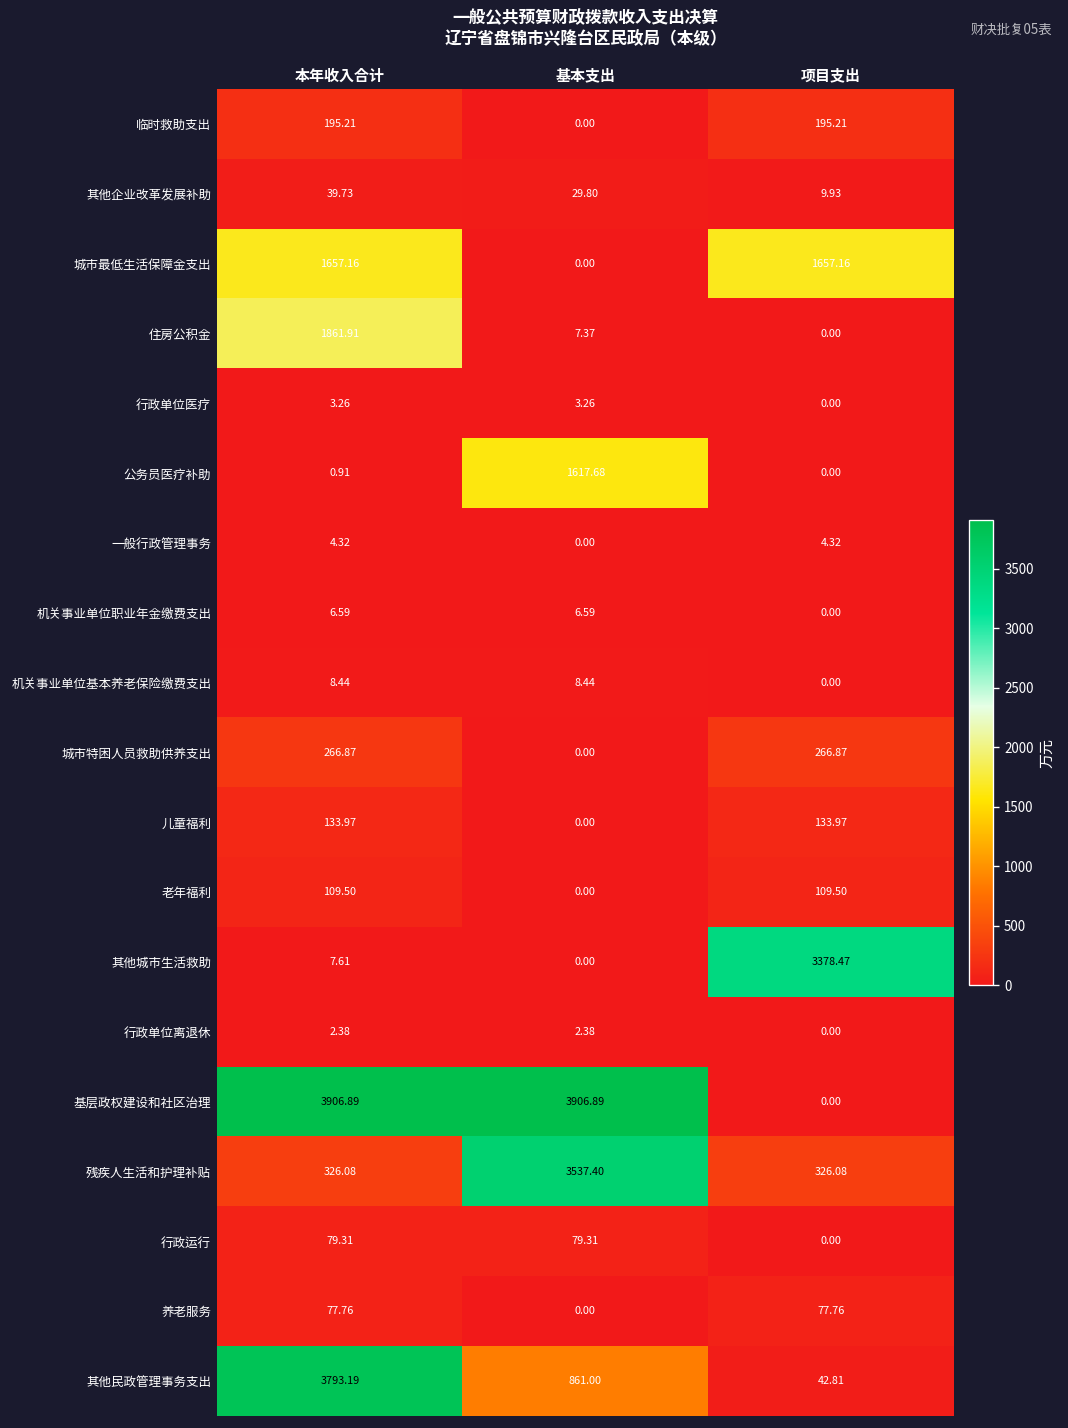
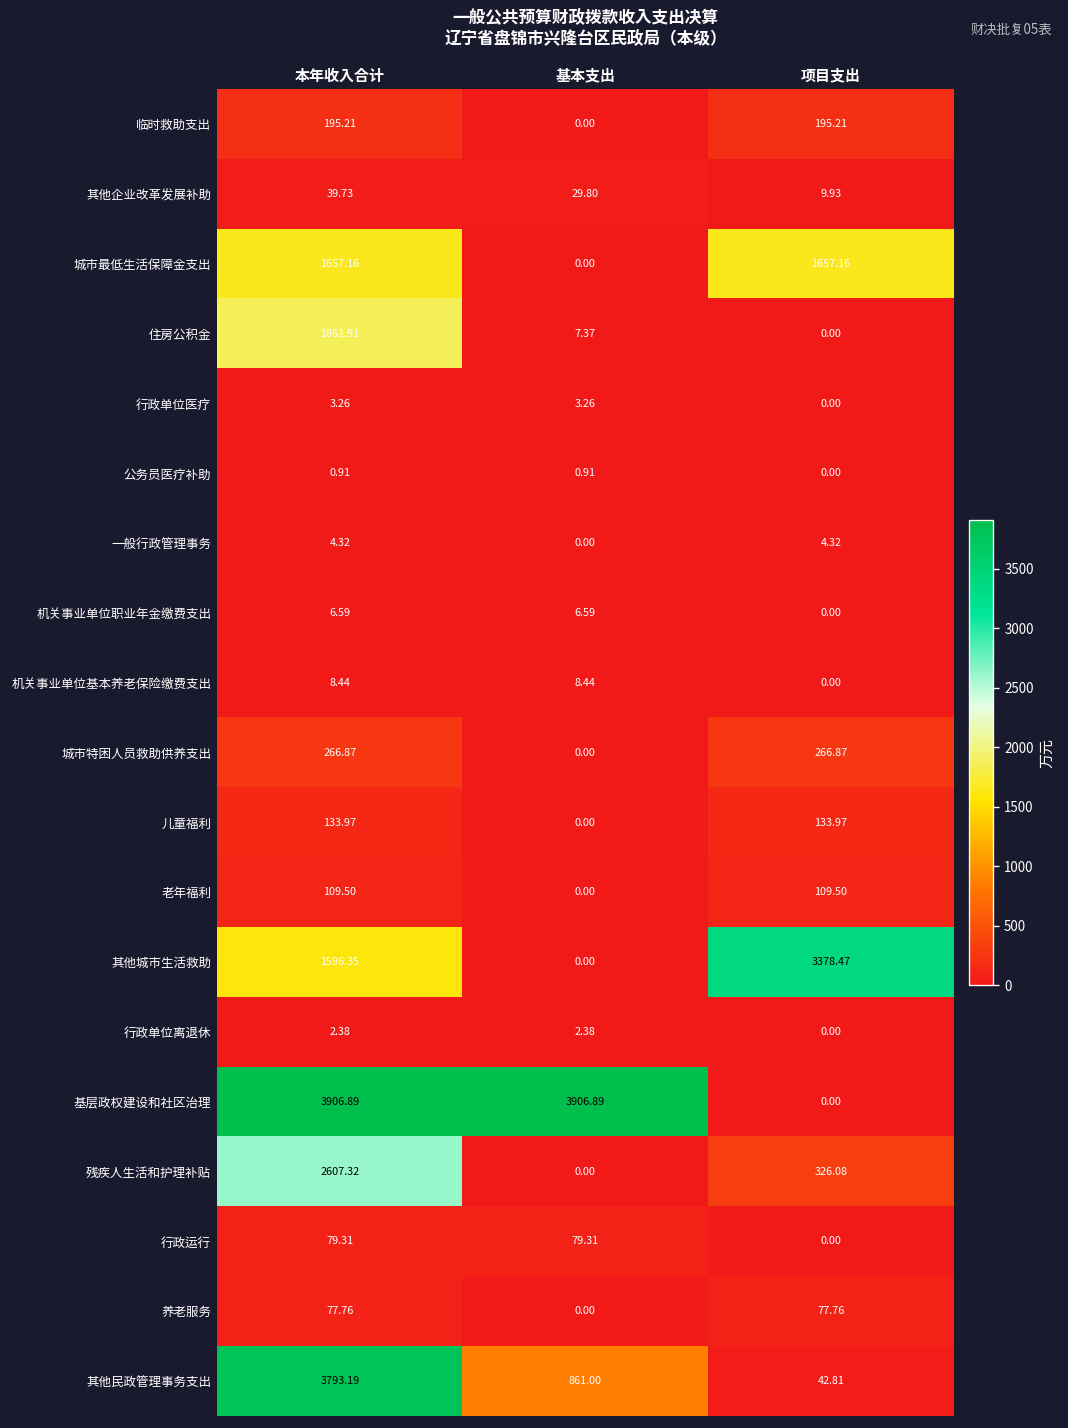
  {
    "临时救助支出": {
      "本年收入合计": 195.21,
      "基本支出": 0.00,
      "项目支出": 195.21
    },
    "其他企业改革发展补助": {
      "本年收入合计": 39.73,
      "基本支出": 29.80,
      "项目支出": 9.93
    },
    "城市最低生活保障金支出": {
      "本年收入合计": 1657.16,
      "基本支出": 0.00,
      "项目支出": 1657.16
    },
    "住房公积金": {
      "本年收入合计": 1861.91,
      "基本支出": 7.37,
      "项目支出": 0.00
    },
    "行政单位医疗": {
      "本年收入合计": 3.26,
      "基本支出": 3.26,
      "项目支出": 0.00
    },
    "公务员医疗补助": {
      "本年收入合计": 0.91,
-     "基本支出": 1617.68,
+     "基本支出": 0.91,
      "项目支出": 0.00
    },
    "一般行政管理事务": {
      "本年收入合计": 4.32,
      "基本支出": 0.00,
      "项目支出": 4.32
    },
    "机关事业单位职业年金缴费支出": {
      "本年收入合计": 6.59,
      "基本支出": 6.59,
      "项目支出": 0.00
    },
    "机关事业单位基本养老保险缴费支出": {
      "本年收入合计": 8.44,
      "基本支出": 8.44,
      "项目支出": 0.00
    },
    "城市特困人员救助供养支出": {
      "本年收入合计": 266.87,
      "基本支出": 0.00,
      "项目支出": 266.87
    },
    "儿童福利": {
      "本年收入合计": 133.97,
      "基本支出": 0.00,
      "项目支出": 133.97
    },
    "老年福利": {
      "本年收入合计": 109.50,
      "基本支出": 0.00,
      "项目支出": 109.50
    },
    "其他城市生活救助": {
-     "本年收入合计": 7.61,
+     "本年收入合计": 1596.35,
      "基本支出": 0.00,
      "项目支出": 3378.47
    },
    "行政单位离退休": {
      "本年收入合计": 2.38,
      "基本支出": 2.38,
      "项目支出": 0.00
    },
    "基层政权建设和社区治理": {
      "本年收入合计": 3906.89,
      "基本支出": 3906.89,
      "项目支出": 0.00
    },
    "残疾人生活和护理补贴": {
-     "本年收入合计": 326.08,
-     "基本支出": 3537.40,
+     "本年收入合计": 2607.32,
+     "基本支出": 0.00,
      "项目支出": 326.08
    },
    "行政运行": {
      "本年收入合计": 79.31,
      "基本支出": 79.31,
      "项目支出": 0.00
    },
    "养老服务": {
      "本年收入合计": 77.76,
      "基本支出": 0.00,
      "项目支出": 77.76
    },
    "其他民政管理事务支出": {
      "本年收入合计": 3793.19,
      "基本支出": 861.00,
      "项目支出": 42.81
    }
  }
